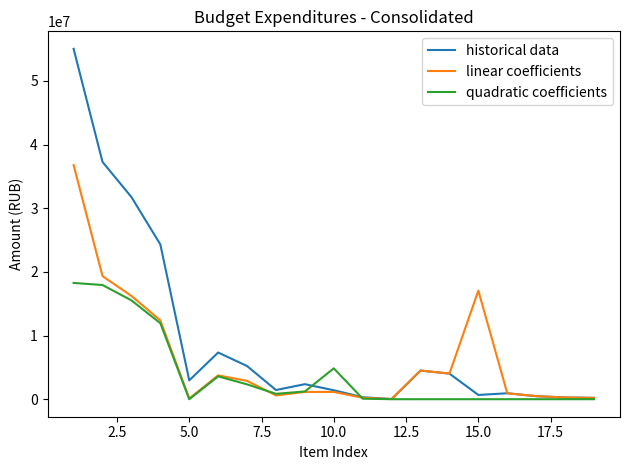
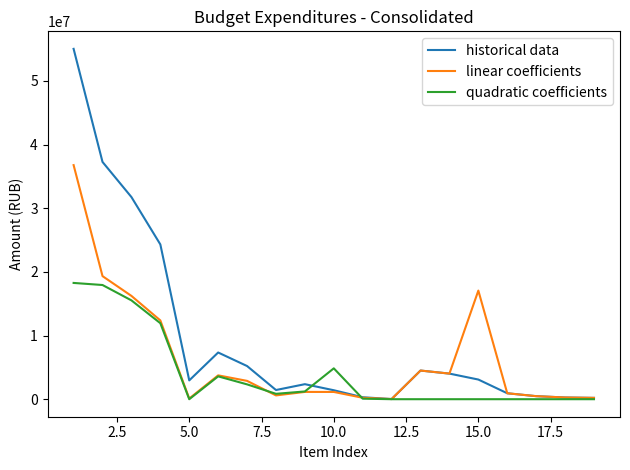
  {
    "historical data": {
      "5.0": 3000000,
-     "15.0": 1000000
+     "15.0": 3000000
    },
    "linear coefficients": {
      "15.0": 17000000
    },
    "quadratic coefficients": {
      "10.0": 5000000,
      "15.0": 0
    }
  }
